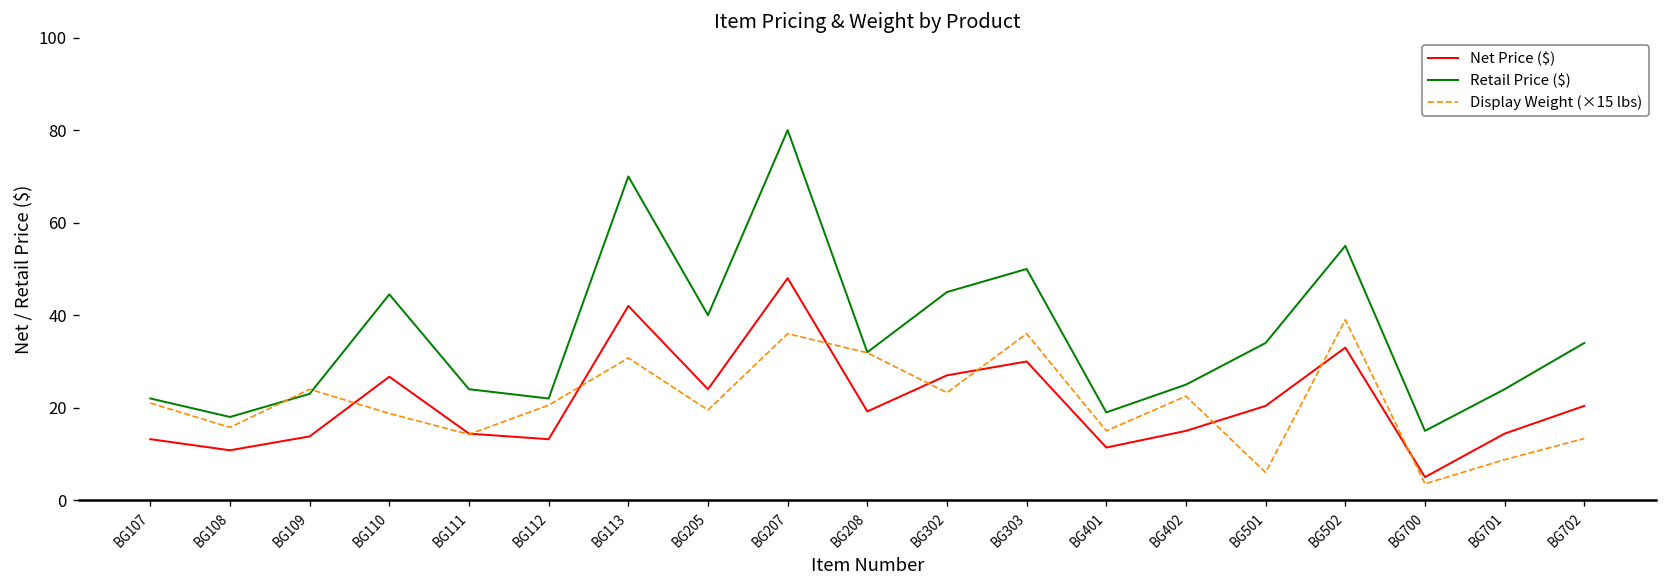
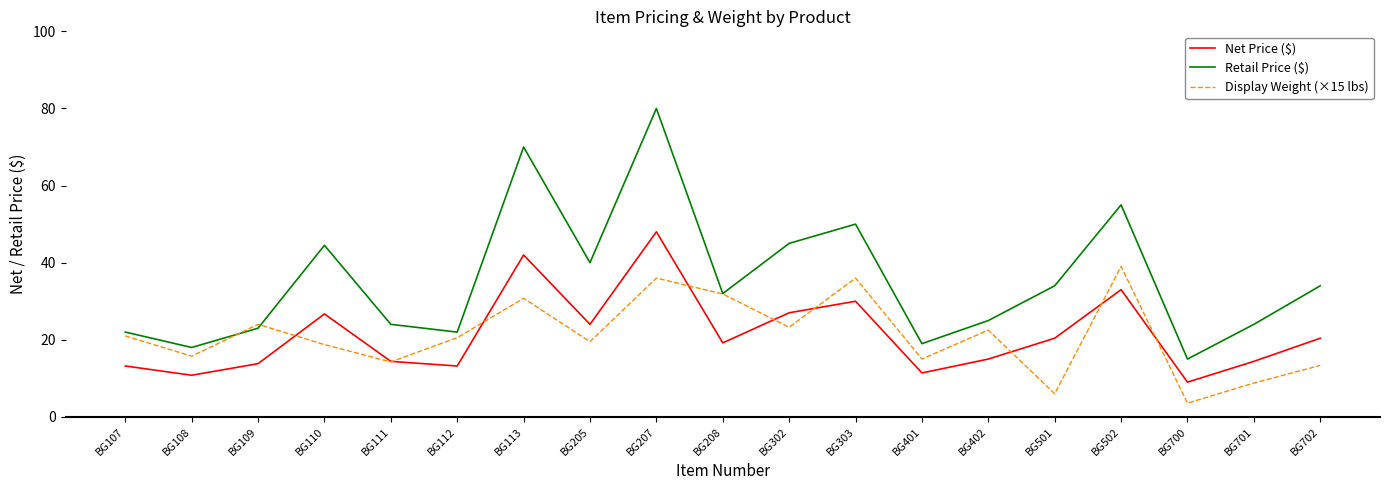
  {
    "Net Price ($)": {
      "BG107": 13,
      "BG108": 11,
      "BG109": 14,
      "BG110": 27,
      "BG112": 13,
      "BG113": 42,
      "BG205": 24,
      "BG207": 48,
      "BG208": 19,
      "BG302": 27,
      "BG303": 30,
      "BG401": 11,
      "BG402": 15,
      "BG501": 20,
      "BG502": 33,
-     "BG700": 5,
+     "BG700": 9,
      "BG701": 14,
      "BG702": 20
    },
    "Retail Price ($)": {
      "BG107": 22,
      "BG108": 18,
      "BG109": 23,
      "BG110": 45,
      "BG111": 24,
      "BG112": 22,
      "BG113": 70,
      "BG205": 40,
      "BG207": 80,
      "BG302": 45,
      "BG303": 50,
      "BG401": 19,
      "BG402": 25,
      "BG501": 34,
      "BG502": 55,
      "BG700": 15,
      "BG701": 24,
      "BG702": 34
    },
    "Display Weight (×15 lbs)": {
      "BG107": 21,
      "BG108": 16,
      "BG109": 24,
      "BG110": 19,
      "BG112": 21,
      "BG113": 31,
      "BG205": 20,
      "BG207": 36,
      "BG302": 23,
      "BG303": 36,
      "BG401": 15,
      "BG402": 23,
      "BG501": 6,
      "BG502": 39,
      "BG700": 4,
      "BG701": 9,
      "BG702": 13
    }
  }
